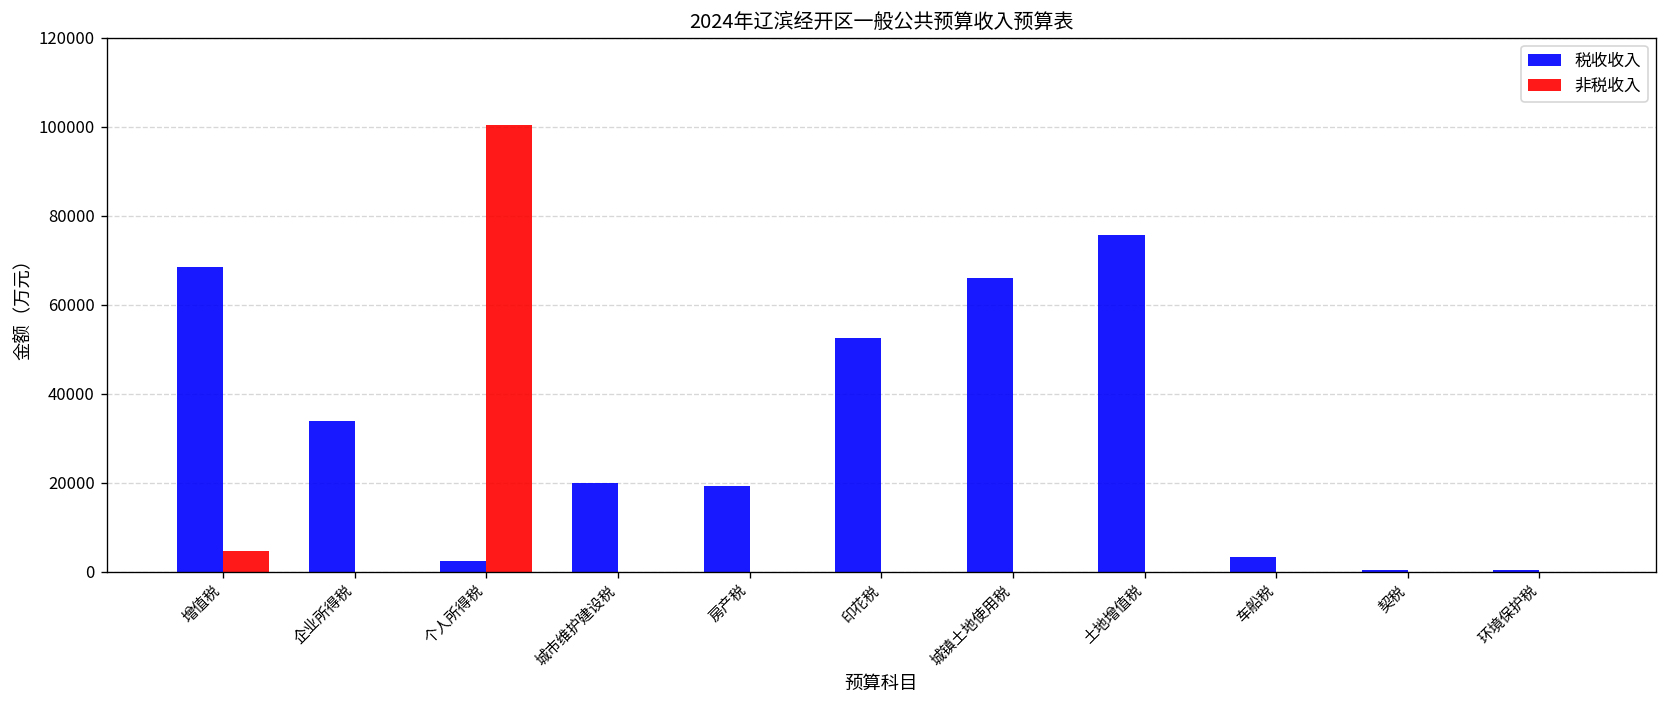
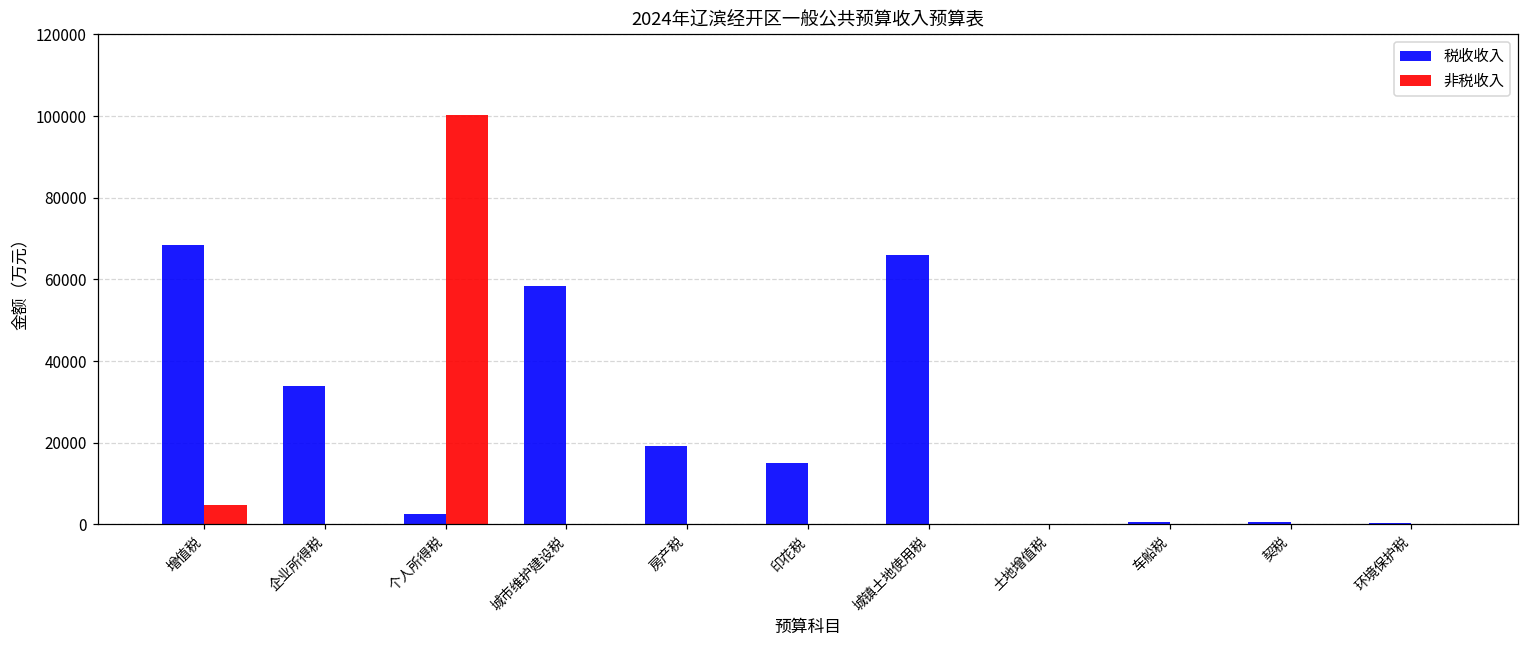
  {
    "税收收入": {
      "增值税": 69000,
      "企业所得税": 34000,
      "个人所得税": 3000,
-     "城市维护建设税": 20000,
+     "城市维护建设税": 58000,
      "房产税": 19000,
-     "印花税": 52000,
+     "印花税": 15000,
      "城镇土地使用税": 66000,
-     "土地增值税": 76000,
-     "车船税": 3000
+     "土地增值税": 0,
+     "车船税": 1000
    },
    "非税收入": {
      "增值税": 5000,
      "个人所得税": 100000,
      "房产税": 0,
      "印花税": 0,
      "城镇土地使用税": 0,
      "土地增值税": 0,
      "车船税": 0,
      "契税": 0,
      "环境保护税": 0
    }
  }
